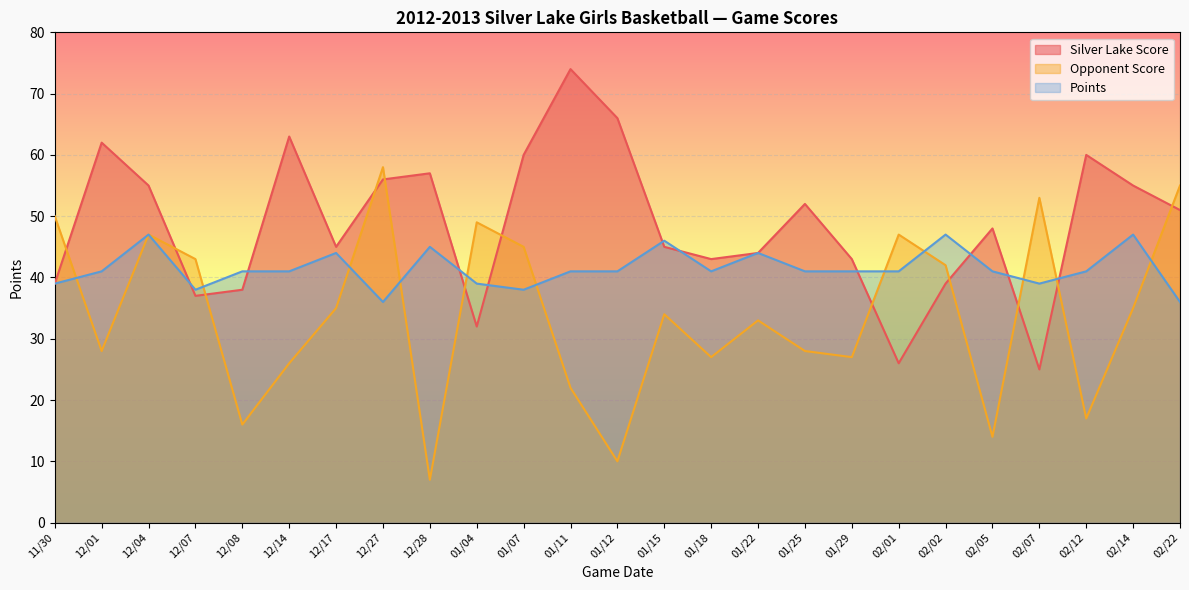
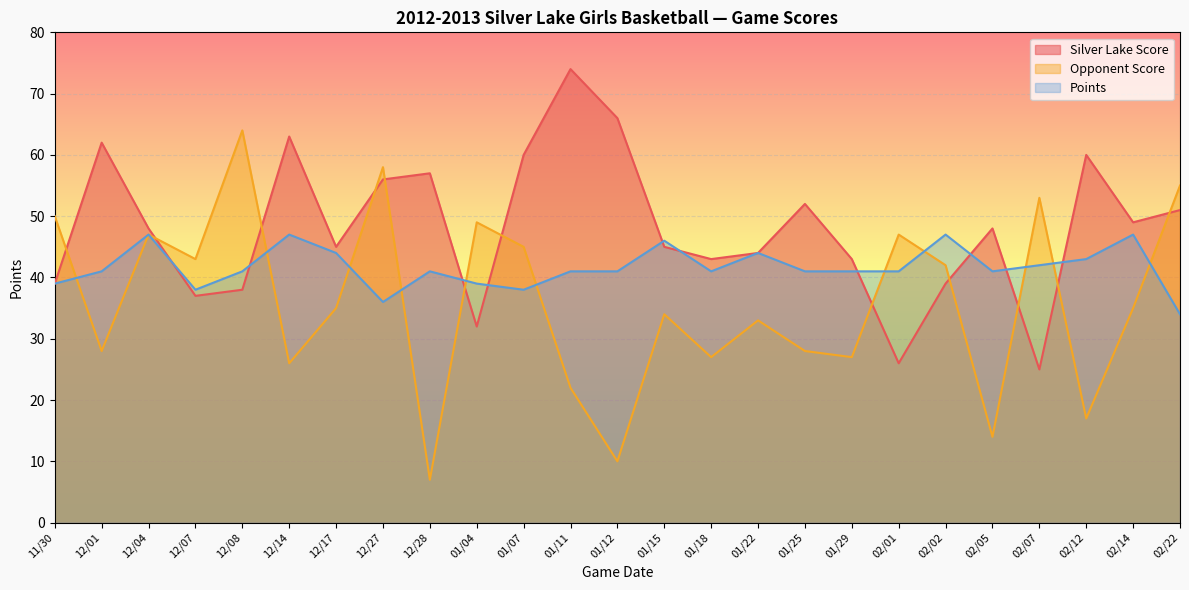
  {
    "Silver Lake Score": {
      "12/01": 62,
-     "12/04": 55,
+     "12/04": 48,
      "12/07": 37,
      "12/08": 38,
      "12/14": 63,
      "12/17": 45,
      "12/27": 56,
      "12/28": 57,
      "01/04": 32,
      "01/07": 60,
      "01/11": 74,
      "01/12": 66,
      "01/15": 45,
      "01/18": 43,
      "01/25": 52,
      "01/29": 43,
      "02/01": 26,
      "02/02": 39,
      "02/05": 48,
      "02/07": 25,
      "02/12": 60,
-     "02/14": 55,
+     "02/14": 49,
      "02/22": 51
    },
    "Opponent Score": {
      "11/30": 50,
      "12/01": 28,
      "12/07": 43,
-     "12/08": 16,
+     "12/08": 64,
      "12/14": 26,
      "12/17": 35,
      "12/27": 58,
      "12/28": 7,
      "01/04": 49,
      "01/07": 45,
      "01/11": 22,
      "01/12": 10,
      "01/15": 34,
      "01/18": 27,
      "01/22": 33,
      "01/25": 28,
      "01/29": 27,
      "02/01": 47,
      "02/02": 42,
      "02/05": 14,
      "02/07": 53,
      "02/12": 17,
      "02/14": 35,
      "02/22": 55
    },
    "Points": {
      "12/01": 41,
      "12/07": 38,
      "12/08": 41,
-     "12/14": 41,
+     "12/14": 47,
      "12/17": 44,
      "12/27": 36,
-     "12/28": 45,
+     "12/28": 41,
      "01/04": 39,
      "01/07": 38,
      "01/11": 41,
      "01/12": 41,
      "01/15": 46,
      "01/18": 41,
      "01/25": 41,
      "01/29": 41,
      "02/01": 41,
      "02/02": 47,
      "02/05": 41,
-     "02/07": 39,
-     "02/12": 41,
+     "02/07": 42,
+     "02/12": 43,
      "02/14": 47,
-     "02/22": 36
+     "02/22": 34
    }
  }
